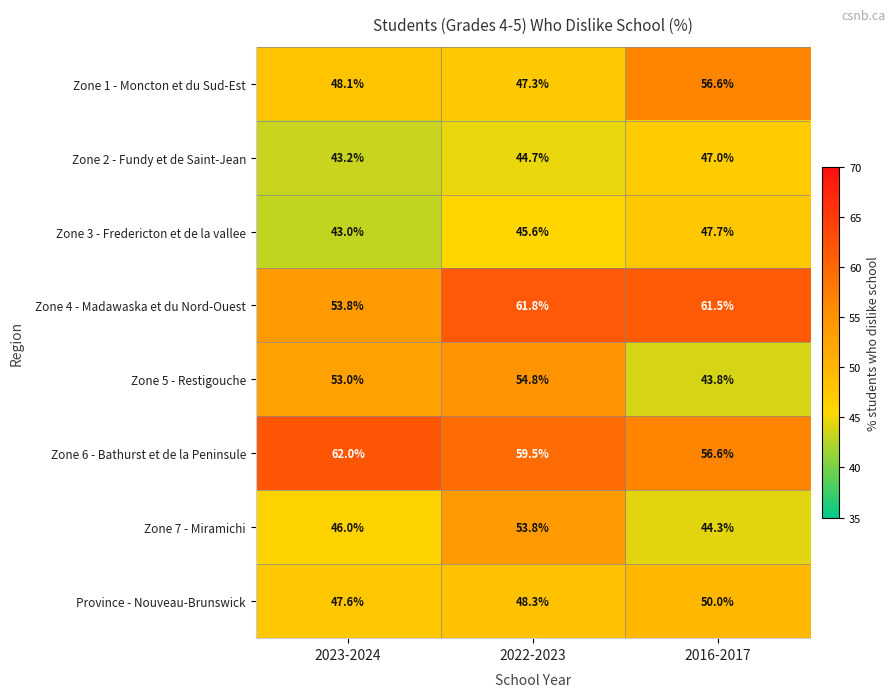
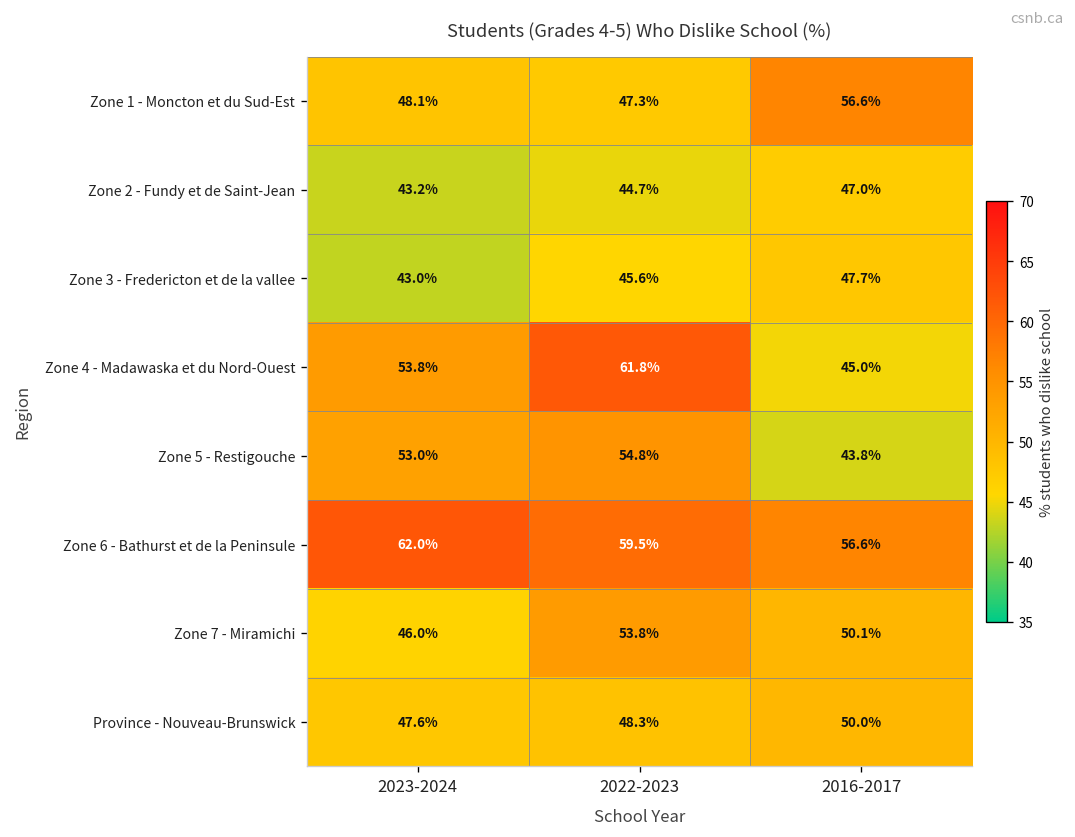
  {
    "Zone 1 - Moncton et du Sud-Est": {
      "2023-2024": "48.1%",
      "2022-2023": "47.3%",
      "2016-2017": "56.6%"
    },
    "Zone 2 - Fundy et de Saint-Jean": {
      "2023-2024": "43.2%",
      "2022-2023": "44.7%",
      "2016-2017": "47.0%"
    },
    "Zone 3 - Fredericton et de la vallee": {
      "2023-2024": "43.0%",
      "2022-2023": "45.6%",
      "2016-2017": "47.7%"
    },
    "Zone 4 - Madawaska et du Nord-Ouest": {
      "2023-2024": "53.8%",
      "2022-2023": "61.8%",
-     "2016-2017": "61.5%"
+     "2016-2017": "45.0%"
    },
    "Zone 5 - Restigouche": {
      "2023-2024": "53.0%",
      "2022-2023": "54.8%",
      "2016-2017": "43.8%"
    },
    "Zone 6 - Bathurst et de la Peninsule": {
      "2023-2024": "62.0%",
      "2022-2023": "59.5%",
      "2016-2017": "56.6%"
    },
    "Zone 7 - Miramichi": {
      "2023-2024": "46.0%",
      "2022-2023": "53.8%",
-     "2016-2017": "44.3%"
+     "2016-2017": "50.1%"
    },
    "Province - Nouveau-Brunswick": {
      "2023-2024": "47.6%",
      "2022-2023": "48.3%",
      "2016-2017": "50.0%"
    }
  }
